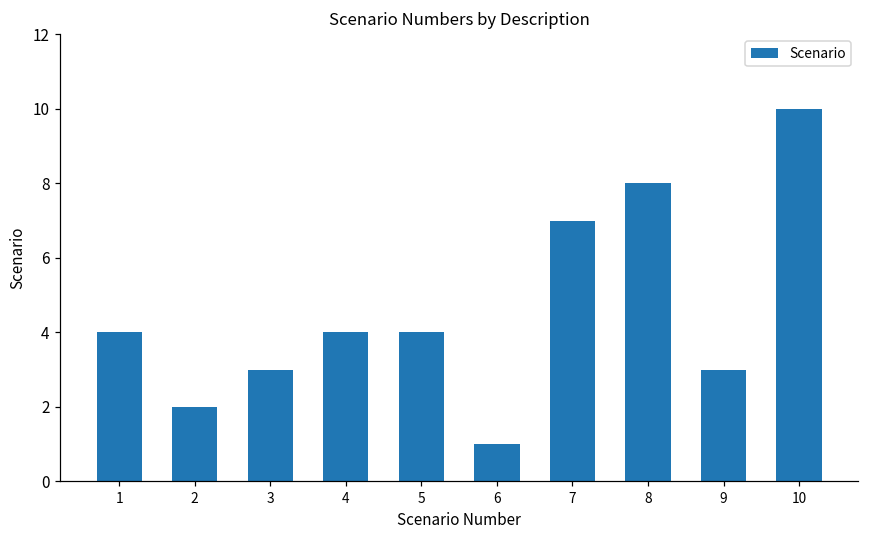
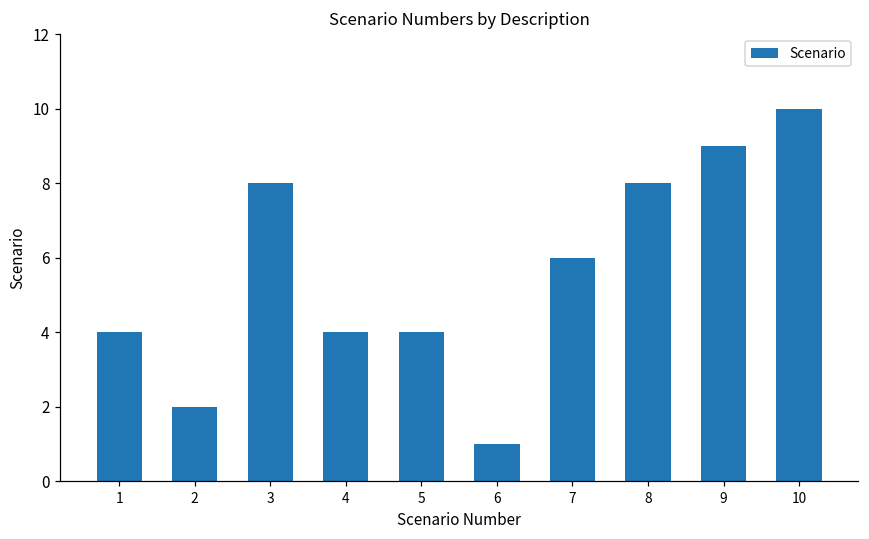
  {
    "1": 4,
    "2": 2,
-   "3": 3,
+   "3": 8,
    "4": 4,
    "5": 4,
    "6": 1,
-   "7": 7,
+   "7": 6,
    "8": 8,
-   "9": 3,
+   "9": 9,
    "10": 10
  }
